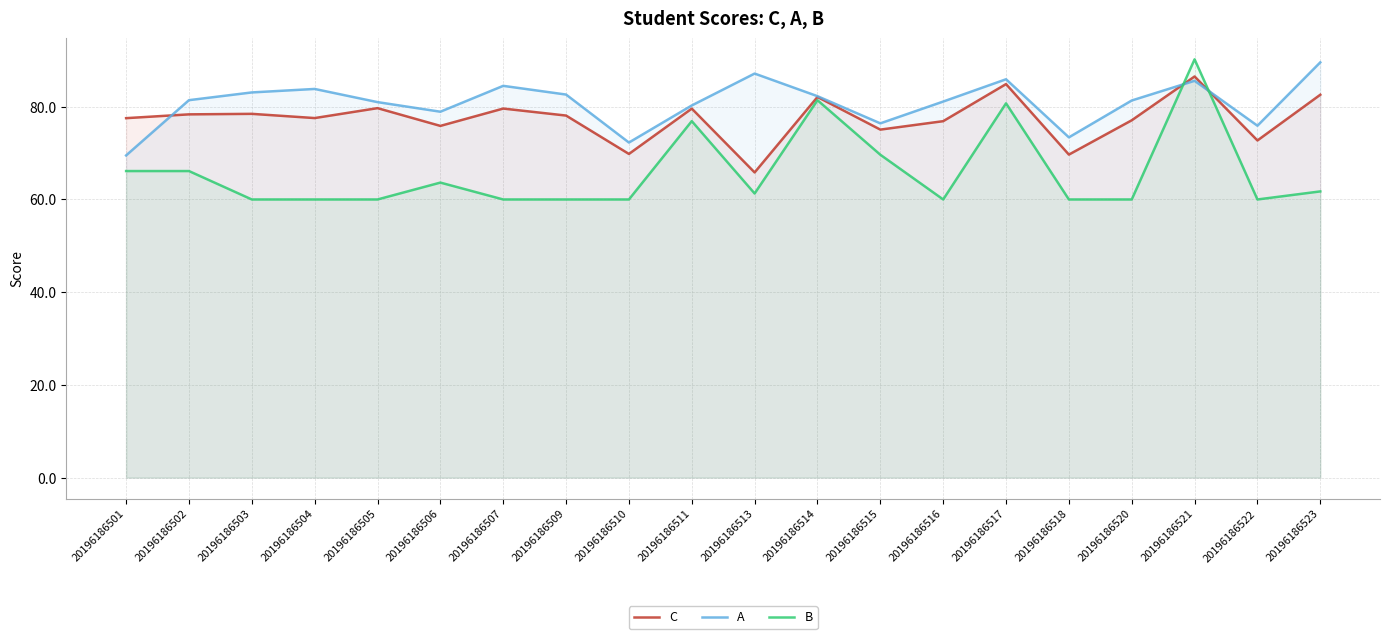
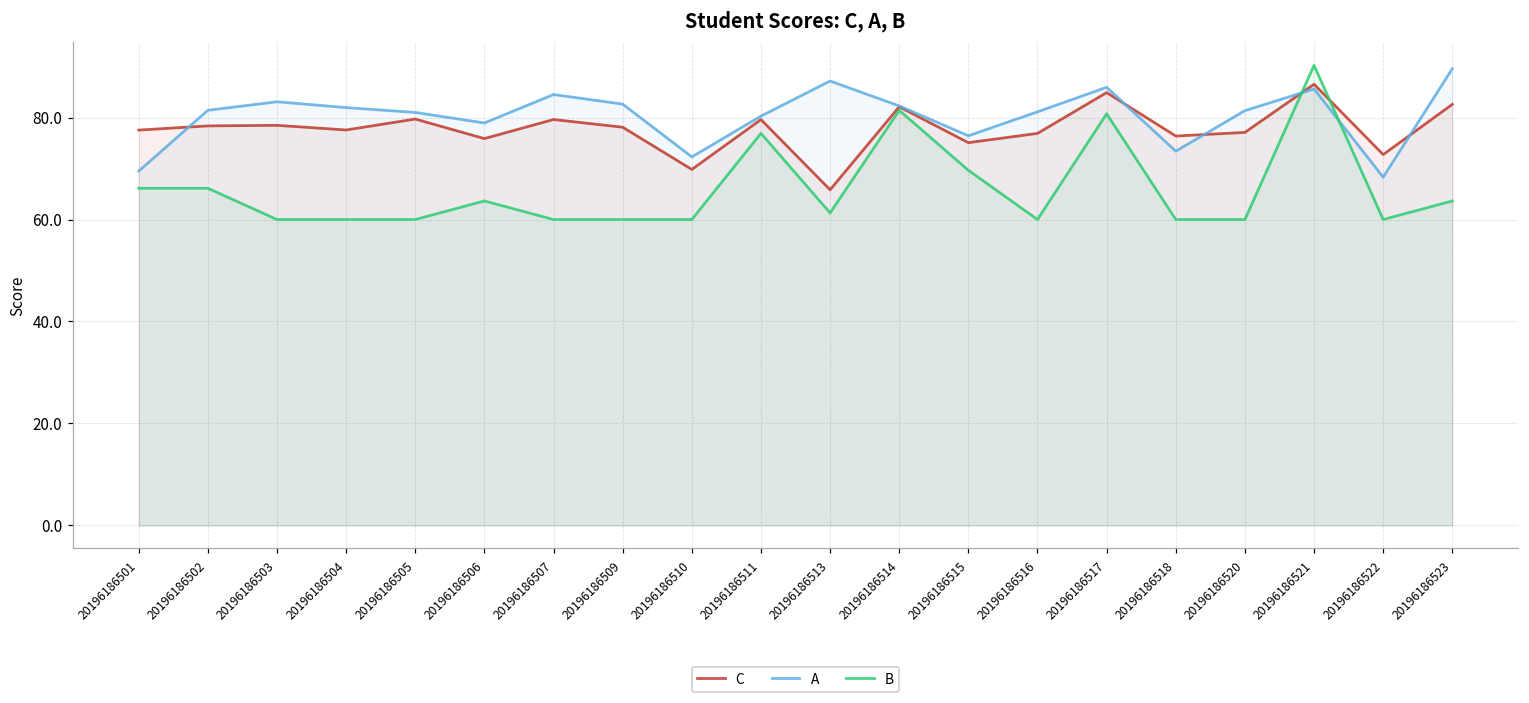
  {
    "C": {
      "20196186501": 78,
      "20196186502": 78,
      "20196186503": 78,
      "20196186504": 78,
      "20196186505": 80,
      "20196186506": 76,
      "20196186507": 80,
      "20196186509": 78,
      "20196186510": 70,
      "20196186511": 80,
      "20196186513": 66,
      "20196186515": 75,
      "20196186516": 77,
      "20196186517": 85,
-     "20196186518": 70,
+     "20196186518": 76,
      "20196186520": 77,
      "20196186521": 87,
      "20196186522": 73,
      "20196186523": 83
    },
    "A": {
      "20196186501": 70,
      "20196186502": 81,
      "20196186503": 83,
-     "20196186504": 84,
+     "20196186504": 82,
      "20196186505": 81,
      "20196186506": 79,
      "20196186507": 85,
      "20196186509": 83,
      "20196186510": 72,
      "20196186511": 80,
      "20196186513": 87,
      "20196186515": 76,
      "20196186516": 81,
      "20196186517": 86,
      "20196186518": 73,
      "20196186520": 81,
      "20196186521": 86,
-     "20196186522": 76,
+     "20196186522": 68,
      "20196186523": 90
    },
    "B": {
      "20196186501": 66,
      "20196186502": 66,
      "20196186503": 60,
      "20196186504": 60,
      "20196186505": 60,
      "20196186506": 64,
      "20196186507": 60,
      "20196186509": 60,
      "20196186510": 60,
      "20196186511": 77,
      "20196186513": 61,
      "20196186514": 81,
      "20196186515": 70,
      "20196186516": 60,
      "20196186517": 81,
      "20196186518": 60,
      "20196186520": 60,
      "20196186521": 90,
      "20196186522": 60,
-     "20196186523": 62
+     "20196186523": 64
    }
  }
